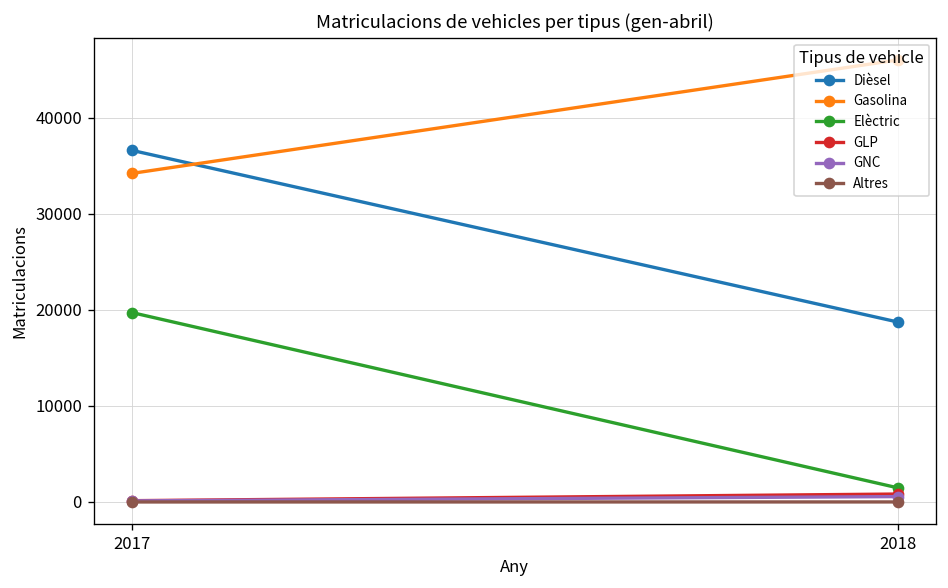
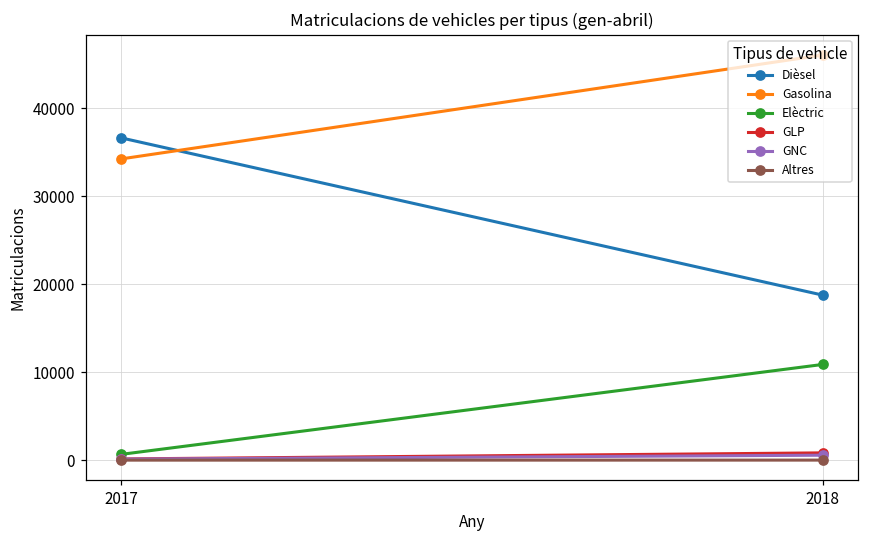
  {
    "Dièsel": {
      "2017": 37000,
      "2018": 19000
    },
    "Gasolina": {
      "2017": 34000
    },
    "Elèctric": {
-     "2017": 20000,
-     "2018": 1000
+     "2017": 1000,
+     "2018": 11000
    },
    "Altres": {
      "2018": 0
    }
  }
